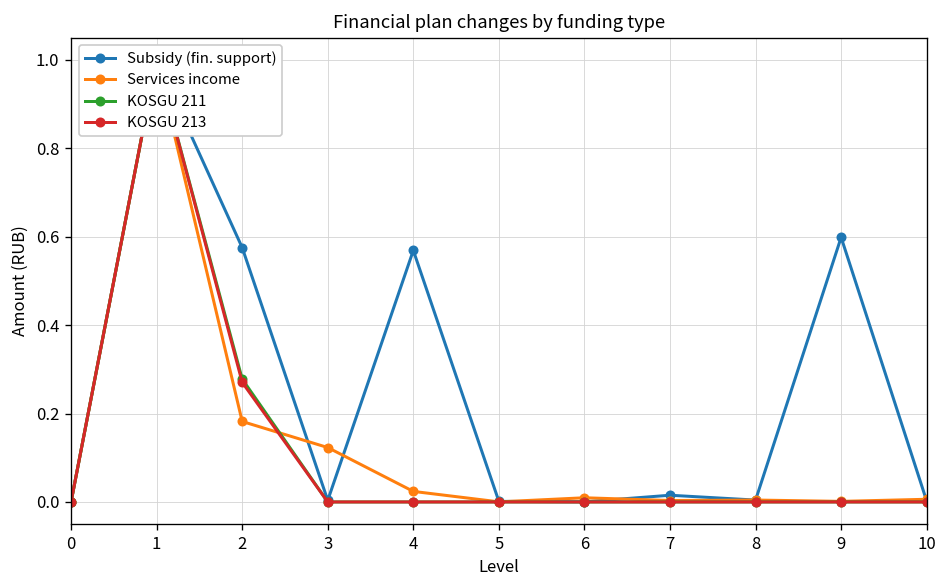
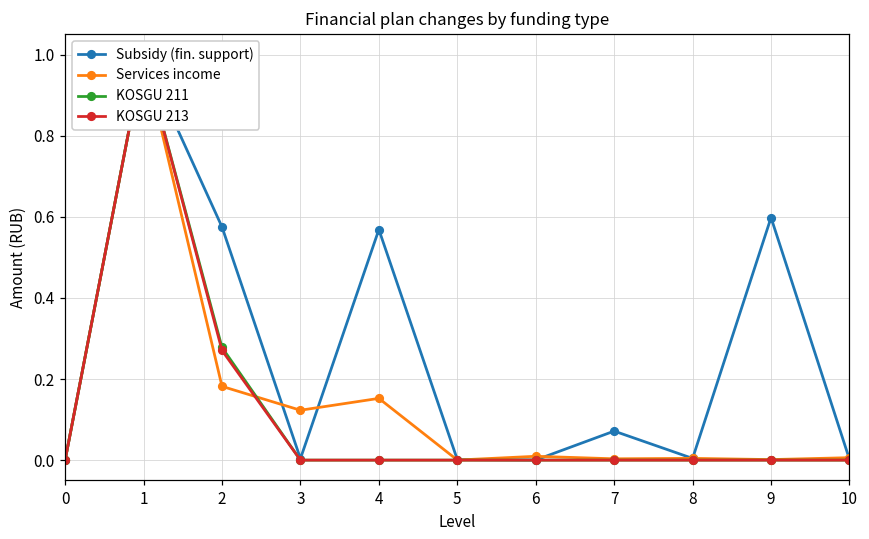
  {
    "Subsidy (fin. support)": {
      "2": 0.58,
      "4": 0.57,
-     "7": 0.02,
+     "7": 0.07,
      "9": 0.60
    },
    "Services income": {
      "2": 0.18,
      "3": 0.12,
-     "4": 0.02,
+     "4": 0.15,
      "6": 0.01
    },
    "KOSGU 211": {
      "2": 0.28
    },
    "KOSGU 213": {
      "2": 0.27
    }
  }
